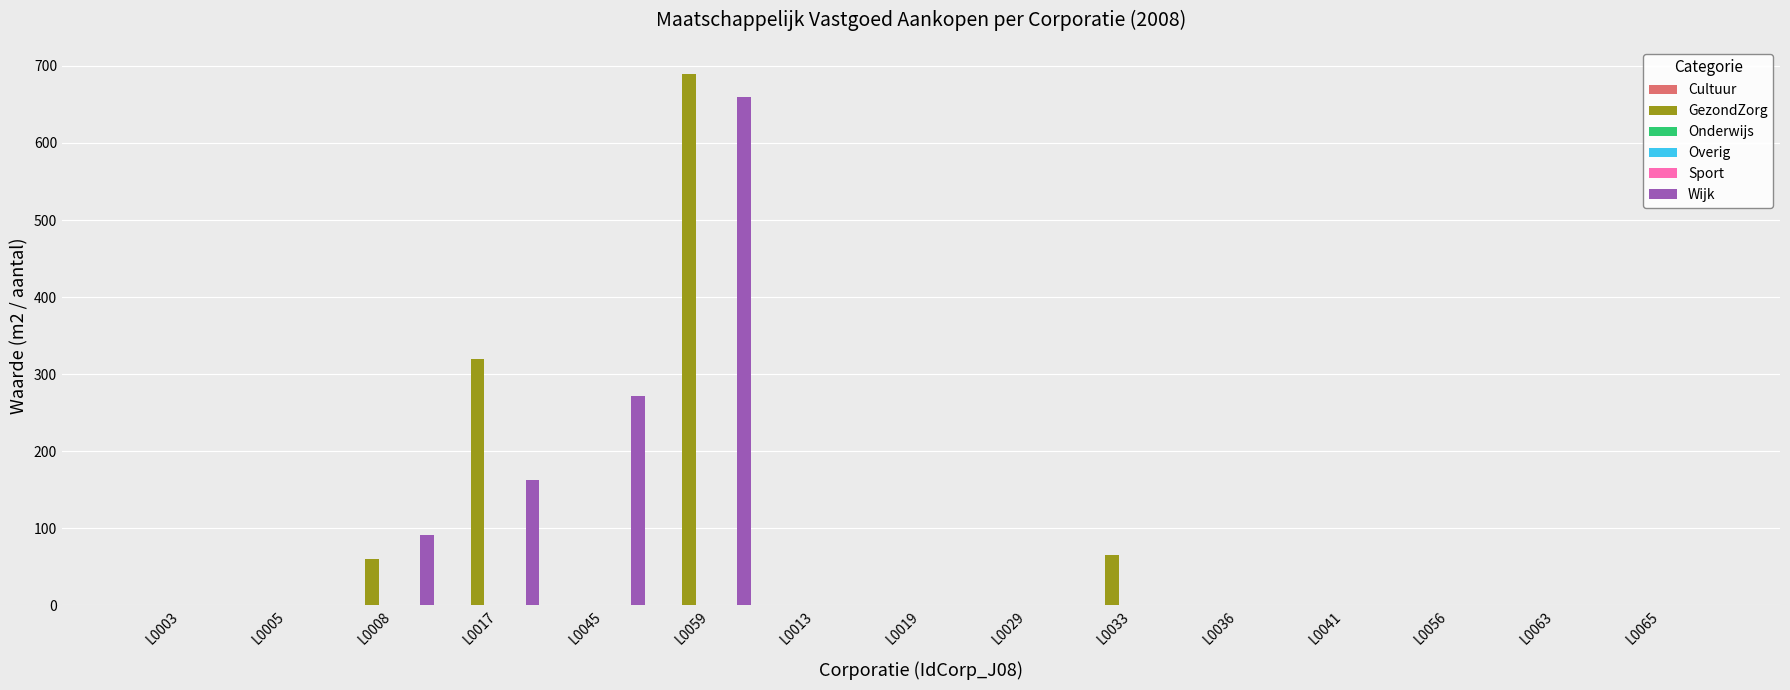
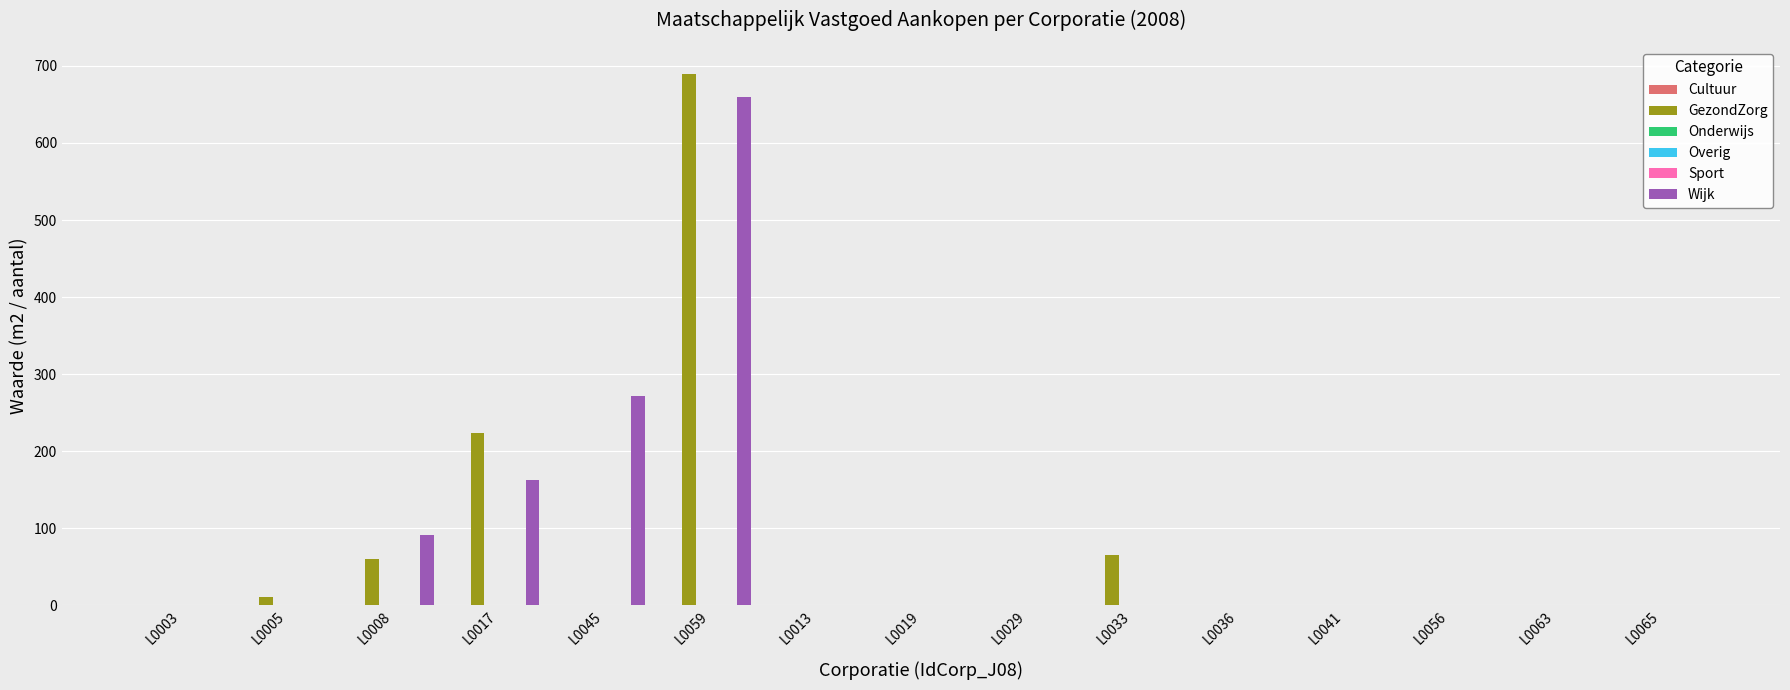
  {
    "Cultuur": {
      "L0003": 0,
      "L0005": 0,
      "L0008": 0,
      "L0017": 0,
      "L0045": 0,
      "L0059": 0,
      "L0013": 0,
      "L0019": 0,
      "L0029": 0,
      "L0033": 0,
      "L0036": 0,
      "L0041": 0,
      "L0056": 0,
      "L0063": 0,
      "L0065": 0
    },
    "GezondZorg": {
      "L0003": 0,
-     "L0005": 0,
+     "L0005": 10,
      "L0008": 60,
-     "L0017": 320,
+     "L0017": 220,
      "L0045": 0,
      "L0059": 690,
      "L0013": 0,
      "L0019": 0,
      "L0029": 0,
      "L0033": 70,
      "L0036": 0,
      "L0041": 0,
      "L0056": 0,
      "L0063": 0,
      "L0065": 0
    },
    "Onderwijs": {
      "L0003": 0,
      "L0005": 0,
      "L0008": 0,
      "L0017": 0,
      "L0045": 0,
      "L0059": 0,
      "L0013": 0,
      "L0019": 0,
      "L0029": 0,
      "L0033": 0,
      "L0036": 0,
      "L0041": 0,
      "L0056": 0,
      "L0063": 0,
      "L0065": 0
    },
    "Overig": {
      "L0003": 0,
      "L0005": 0,
      "L0008": 0,
      "L0017": 0,
      "L0045": 0,
      "L0059": 0,
      "L0013": 0,
      "L0019": 0,
      "L0029": 0,
      "L0033": 0,
      "L0036": 0,
      "L0041": 0,
      "L0056": 0,
      "L0063": 0,
      "L0065": 0
    },
    "Sport": {
      "L0003": 0,
      "L0005": 0,
      "L0008": 0,
      "L0017": 0,
      "L0045": 0,
      "L0059": 0,
      "L0013": 0,
      "L0019": 0,
      "L0029": 0,
      "L0033": 0,
      "L0036": 0,
      "L0041": 0,
      "L0056": 0,
      "L0063": 0,
      "L0065": 0
    },
    "Wijk": {
      "L0003": 0,
      "L0005": 0,
      "L0008": 90,
      "L0017": 160,
      "L0045": 270,
      "L0059": 660,
      "L0013": 0,
      "L0019": 0,
      "L0029": 0,
      "L0033": 0,
      "L0036": 0,
      "L0041": 0,
      "L0056": 0,
      "L0063": 0,
      "L0065": 0
    }
  }
